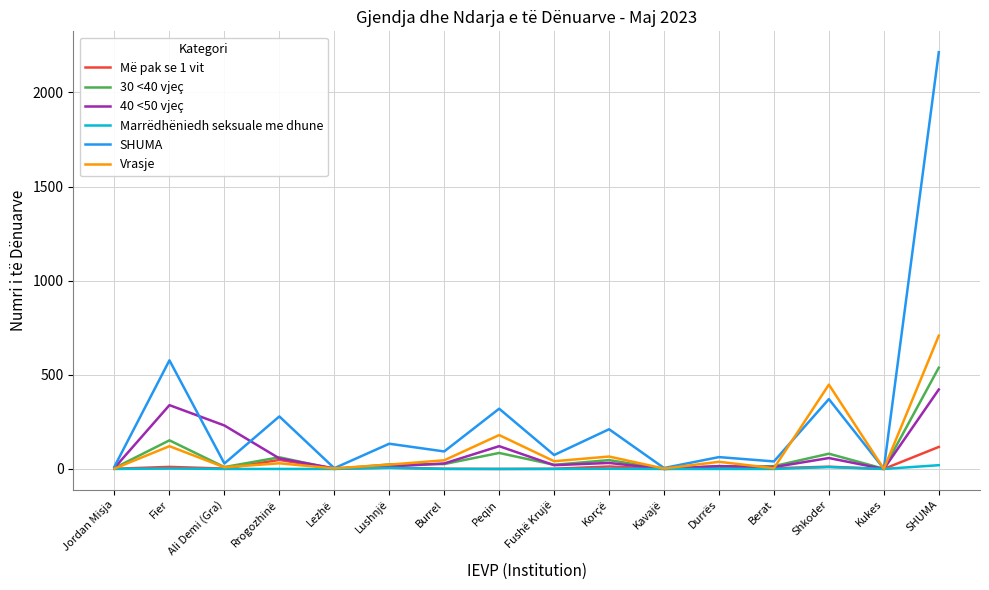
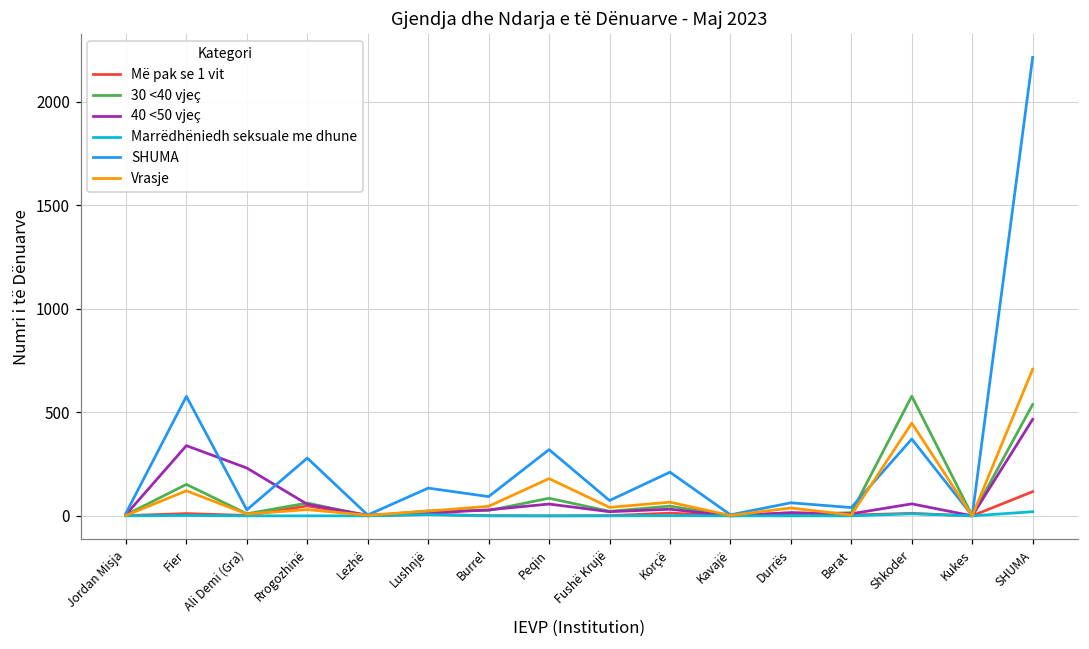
  {
    "Më pak se 1 vit": {
      "SHUMA": 120
    },
    "30 <40 vjeç": {
      "Fier": 150,
      "Peqin": 90,
      "Korçë": 50,
-     "Shkoder": 80,
+     "Shkoder": 580,
      "SHUMA": 540
    },
    "40 <50 vjeç": {
      "Fier": 340,
      "Ali Demi (Gra)": 230,
-     "Peqin": 120,
+     "Peqin": 60,
      "Korçë": 30,
      "Shkoder": 60,
-     "SHUMA": 420
+     "SHUMA": 470
    },
    "Vrasje": {
      "Fier": 120,
      "Rrogozhinë": 30,
      "Burrel": 50,
      "Peqin": 180,
      "Fushë Krujë": 40,
      "Korçë": 70,
      "Durrës": 40,
      "Shkoder": 450,
      "SHUMA": 710
    }
  }
